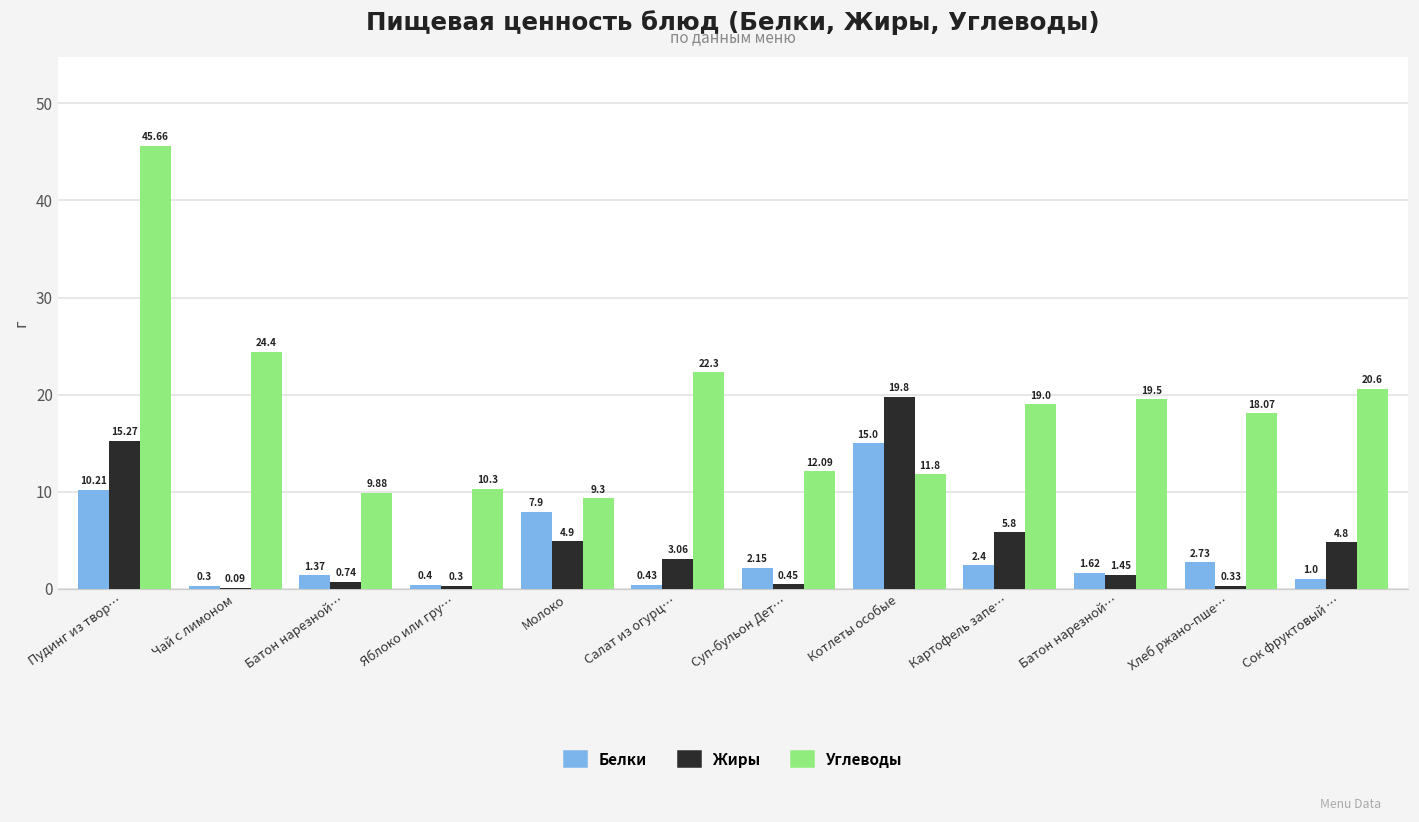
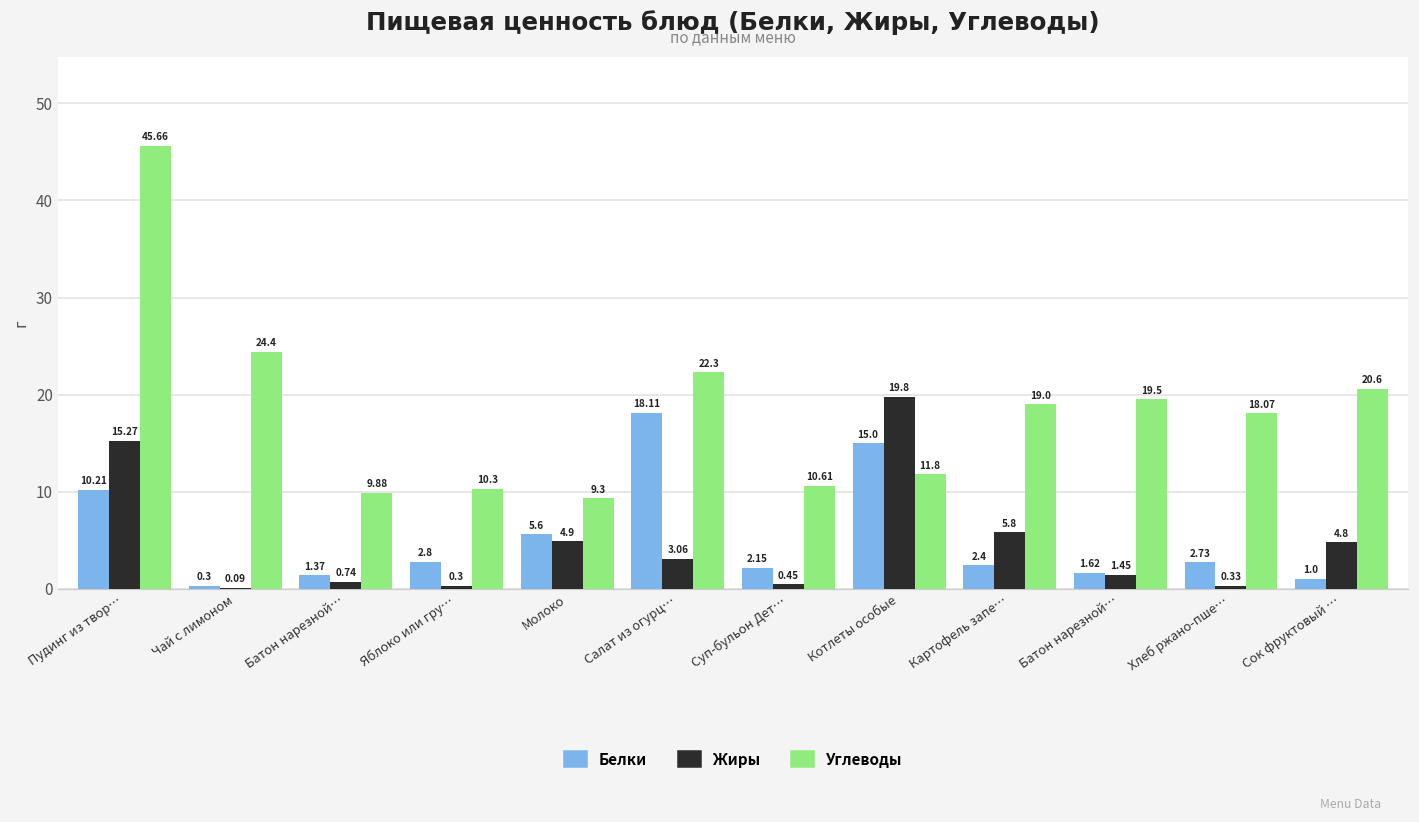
  {
    "Белки": {
      "Пудинг из твор…": 10.21,
      "Чай с лимоном": 0.3,
-     "Яблоко или гру…": 0.4,
-     "Молоко": 7.9,
-     "Салат из огурц…": 0.43,
+     "Яблоко или гру…": 2.8,
+     "Молоко": 5.6,
+     "Салат из огурц…": 18.11,
      "Суп-бульон Дет…": 2.15,
      "Котлеты особые": 15.0,
      "Картофель запе…": 2.4,
      "Хлеб ржано-пше…": 2.73,
      "Сок фруктовый …": 1.0
    },
    "Жиры": {
      "Пудинг из твор…": 15.27,
      "Чай с лимоном": 0.09,
      "Яблоко или гру…": 0.3,
      "Молоко": 4.9,
      "Салат из огурц…": 3.06,
      "Суп-бульон Дет…": 0.45,
      "Котлеты особые": 19.8,
      "Картофель запе…": 5.8,
      "Хлеб ржано-пше…": 0.33,
      "Сок фруктовый …": 4.8
    },
    "Углеводы": {
      "Пудинг из твор…": 45.66,
      "Чай с лимоном": 24.4,
      "Яблоко или гру…": 10.3,
      "Молоко": 9.3,
      "Салат из огурц…": 22.3,
-     "Суп-бульон Дет…": 12.09,
+     "Суп-бульон Дет…": 10.61,
      "Котлеты особые": 11.8,
      "Картофель запе…": 19.0,
      "Хлеб ржано-пше…": 18.07,
      "Сок фруктовый …": 20.6
    }
  }
